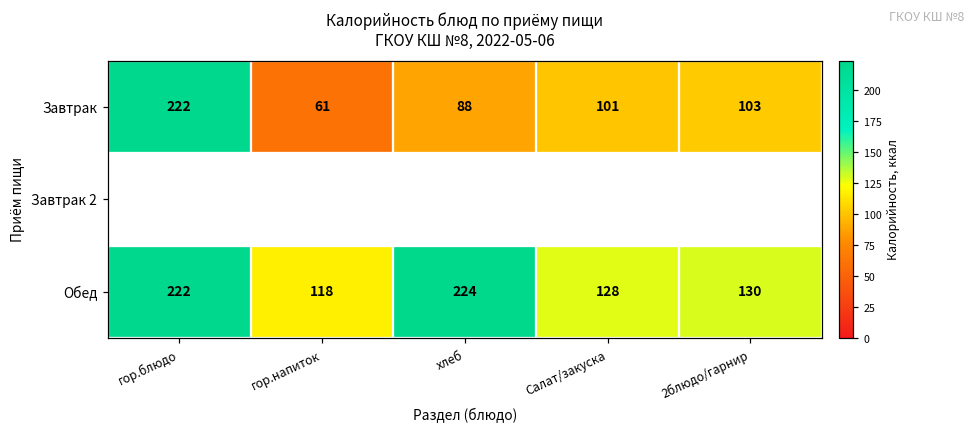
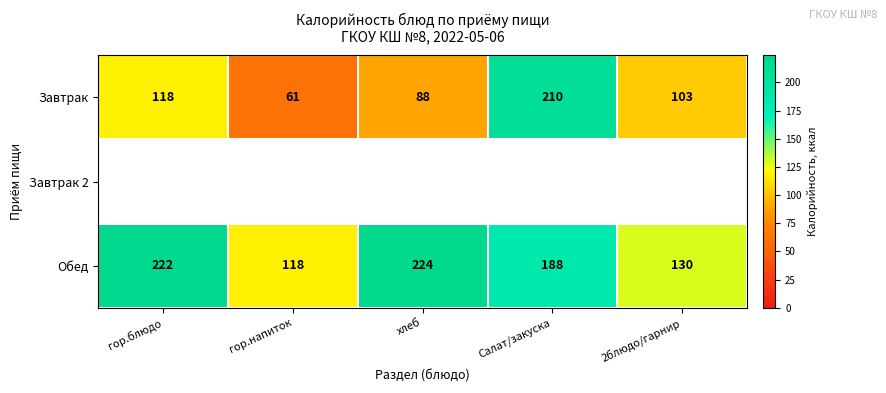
  {
    "Завтрак": {
-     "гор.блюдо": 222,
+     "гор.блюдо": 118,
      "гор.напиток": 61,
      "хлеб": 88,
-     "Салат/закуска": 101,
+     "Салат/закуска": 210,
      "2блюдо/гарнир": 103
    },
    "Обед": {
      "гор.блюдо": 222,
      "гор.напиток": 118,
      "хлеб": 224,
-     "Салат/закуска": 128,
+     "Салат/закуска": 188,
      "2блюдо/гарнир": 130
    }
  }
